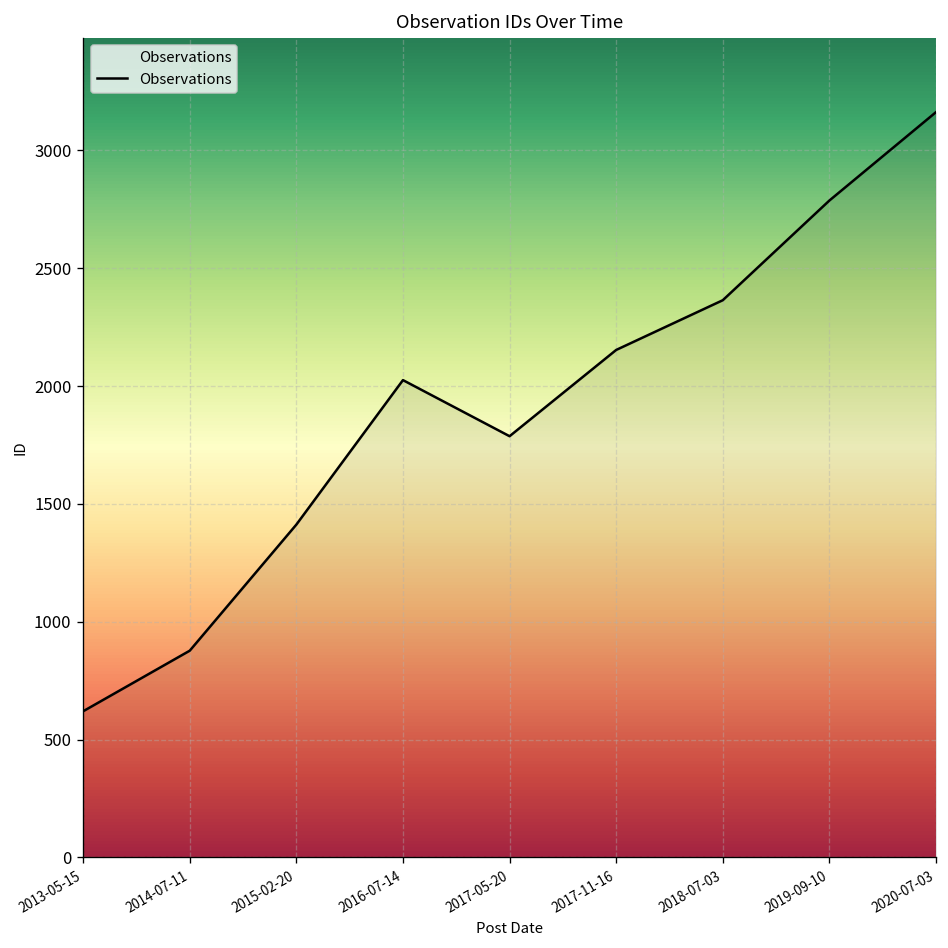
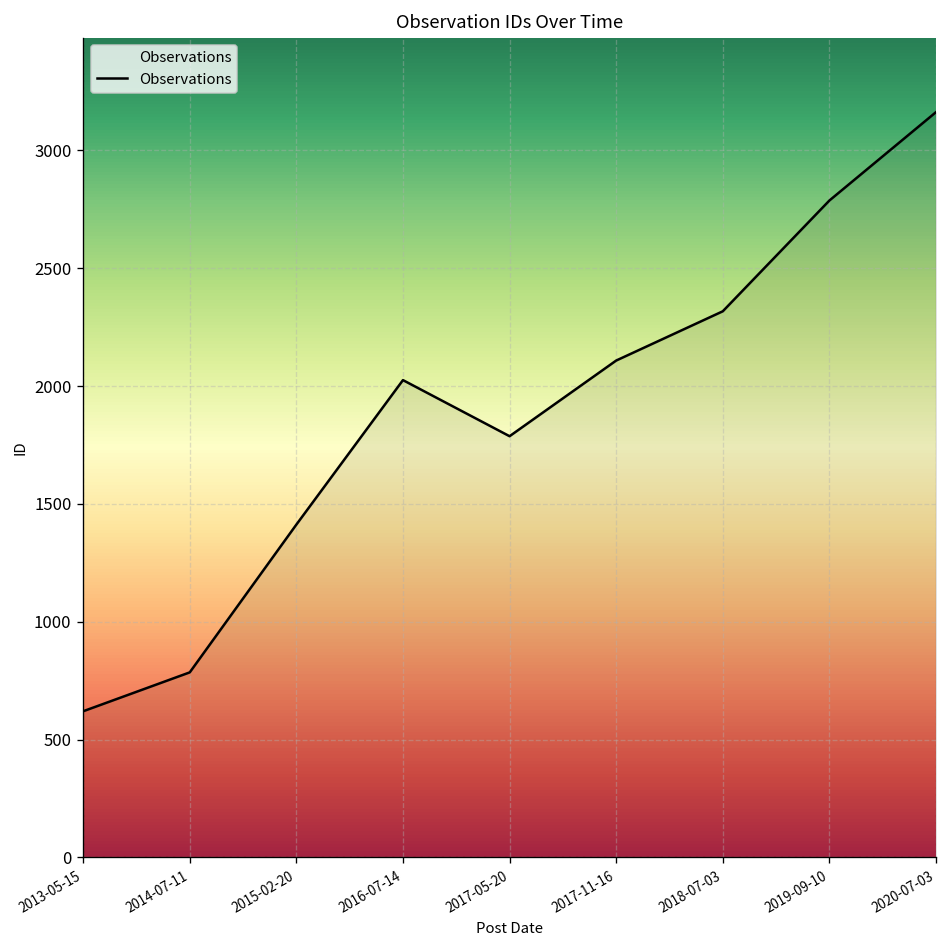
  {
    "2013-05-15": 620,
-   "2014-07-11": 880,
+   "2014-07-11": 790,
    "2015-02-20": 1410,
    "2016-07-14": 2030,
    "2017-05-20": 1790,
-   "2017-11-16": 2150,
-   "2018-07-03": 2360,
+   "2017-11-16": 2110,
+   "2018-07-03": 2320,
    "2019-09-10": 2790,
    "2020-07-03": 3160
  }
